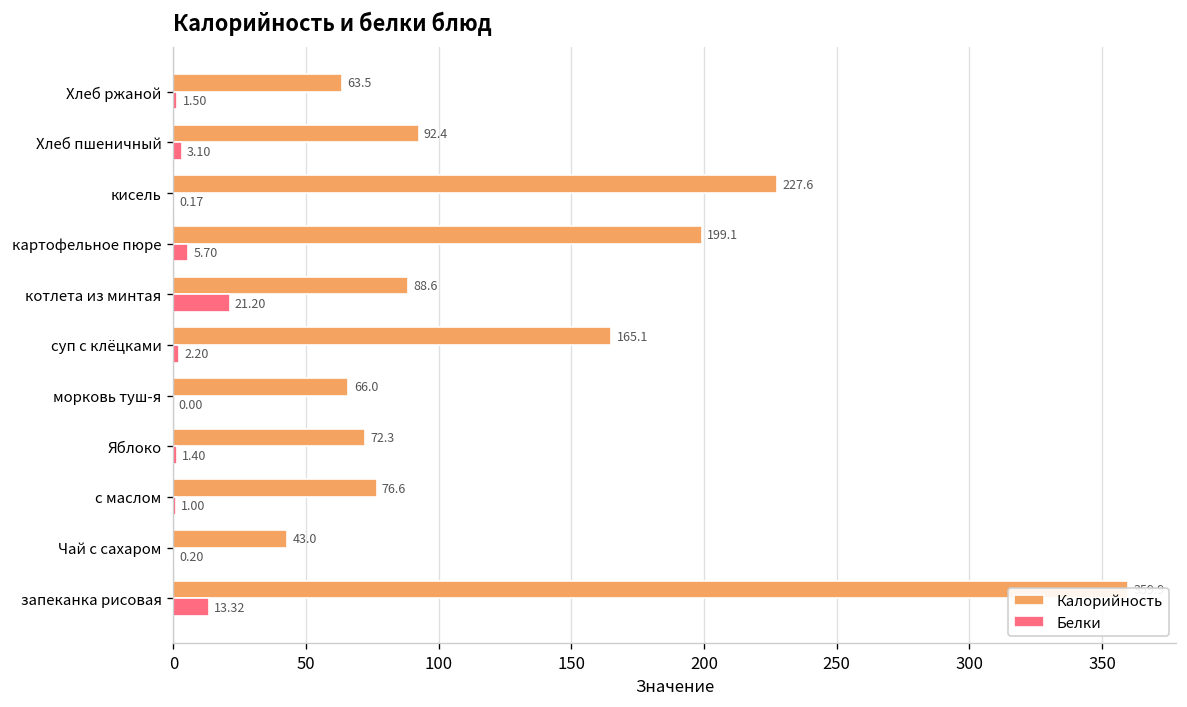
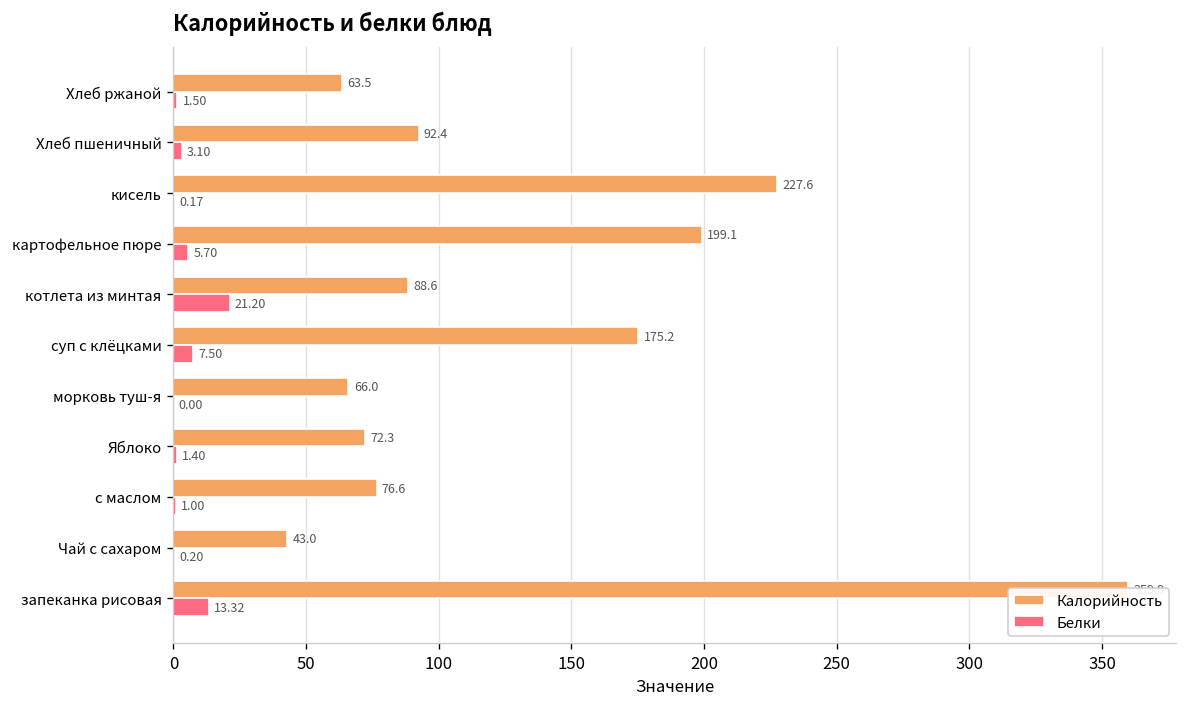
  {
    "Калорийность": {
      "Хлеб ржаной": 63.5,
      "Хлеб пшеничный": 92.4,
      "кисель": 227.6,
      "картофельное пюре": 199.1,
      "котлета из минтая": 88.6,
-     "суп с клёцками": 165.1,
+     "суп с клёцками": 175.2,
      "морковь туш-я": 66.0,
      "Яблоко": 72.3,
      "с маслом": 76.6,
      "Чай с сахаром": 43.0
    },
    "Белки": {
      "Хлеб ржаной": 1.50,
      "Хлеб пшеничный": 3.10,
      "кисель": 0.17,
      "картофельное пюре": 5.70,
      "котлета из минтая": 21.20,
-     "суп с клёцками": 2.20,
+     "суп с клёцками": 7.50,
      "морковь туш-я": 0.00,
      "Яблоко": 1.40,
      "с маслом": 1.00,
      "Чай с сахаром": 0.20,
      "запеканка рисовая": 13.32
    }
  }
